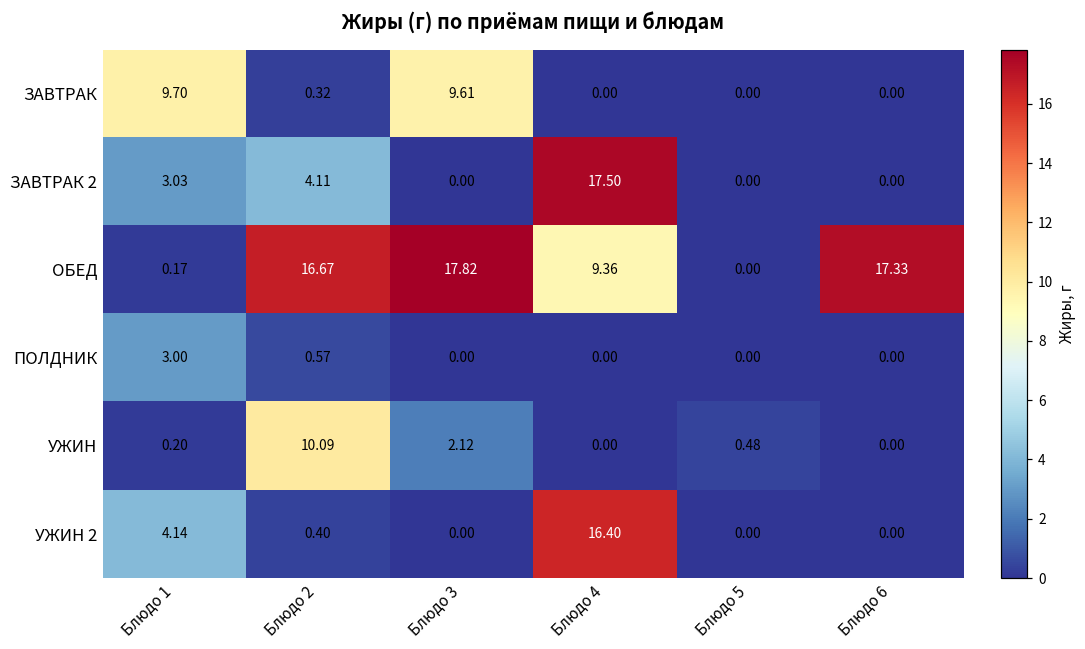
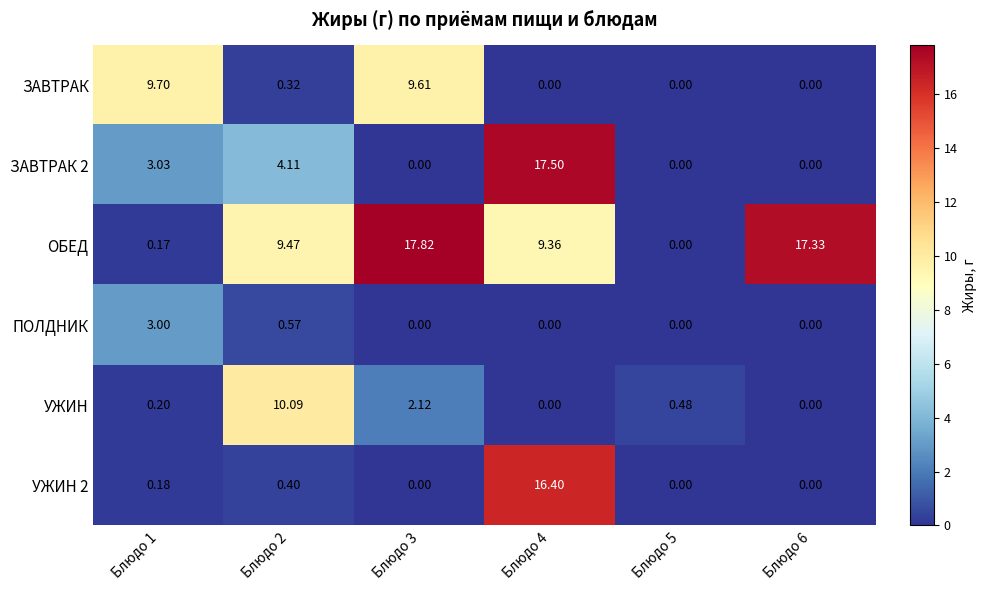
  {
    "ЗАВТРАК": {
      "Блюдо 1": 9.70,
      "Блюдо 2": 0.32,
      "Блюдо 3": 9.61,
      "Блюдо 4": 0.00,
      "Блюдо 5": 0.00,
      "Блюдо 6": 0.00
    },
    "ЗАВТРАК 2": {
      "Блюдо 1": 3.03,
      "Блюдо 2": 4.11,
      "Блюдо 3": 0.00,
      "Блюдо 4": 17.50,
      "Блюдо 5": 0.00,
      "Блюдо 6": 0.00
    },
    "ОБЕД": {
      "Блюдо 1": 0.17,
-     "Блюдо 2": 16.67,
+     "Блюдо 2": 9.47,
      "Блюдо 3": 17.82,
      "Блюдо 4": 9.36,
      "Блюдо 5": 0.00,
      "Блюдо 6": 17.33
    },
    "ПОЛДНИК": {
      "Блюдо 1": 3.00,
      "Блюдо 2": 0.57,
      "Блюдо 3": 0.00,
      "Блюдо 4": 0.00,
      "Блюдо 5": 0.00,
      "Блюдо 6": 0.00
    },
    "УЖИН": {
      "Блюдо 1": 0.20,
      "Блюдо 2": 10.09,
      "Блюдо 3": 2.12,
      "Блюдо 4": 0.00,
      "Блюдо 5": 0.48,
      "Блюдо 6": 0.00
    },
    "УЖИН 2": {
-     "Блюдо 1": 4.14,
+     "Блюдо 1": 0.18,
      "Блюдо 2": 0.40,
      "Блюдо 3": 0.00,
      "Блюдо 4": 16.40,
      "Блюдо 5": 0.00,
      "Блюдо 6": 0.00
    }
  }
